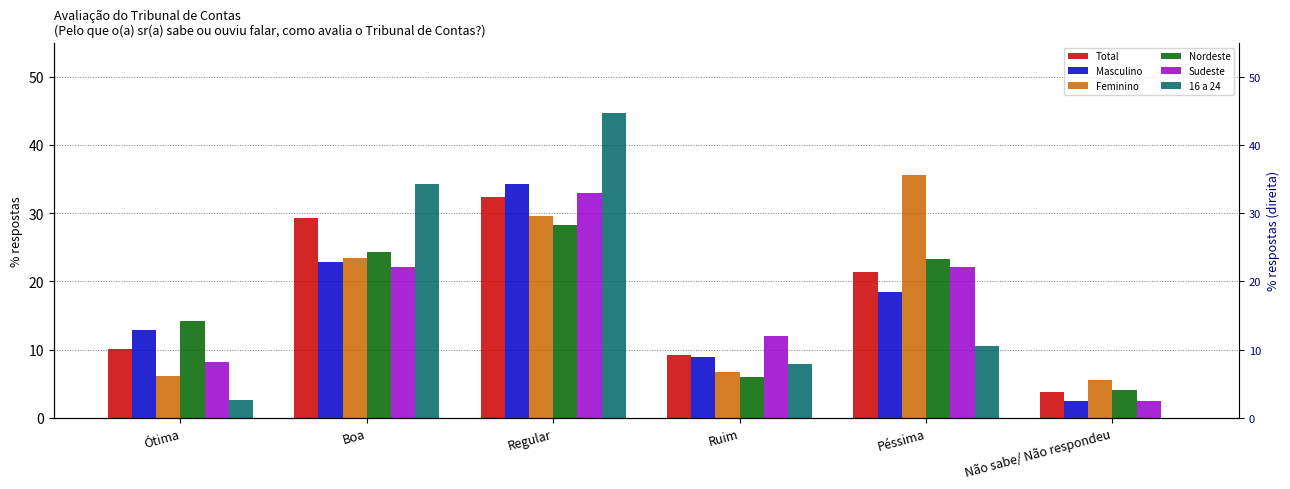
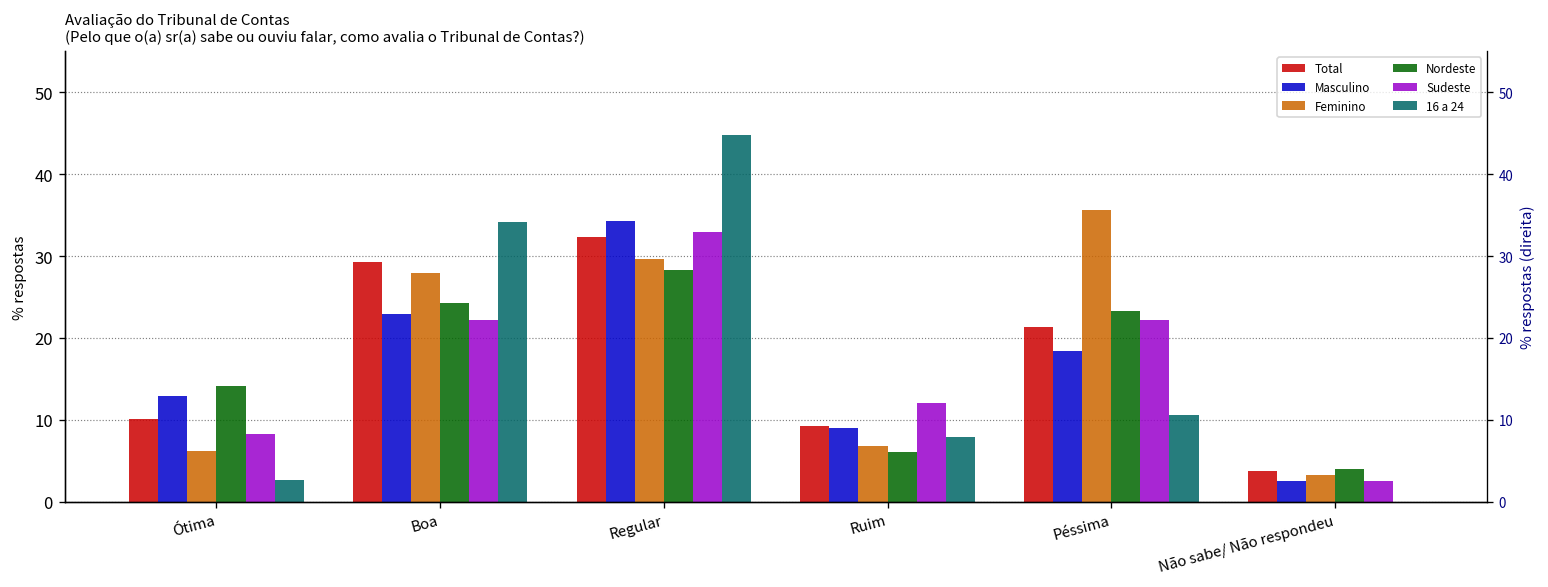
  {
    "Total": {
      "Ótima": 10,
      "Boa": 29,
      "Regular": 32,
      "Ruim": 9,
      "Péssima": 21,
      "Não sabe/ Não respondeu": 4
    },
    "Masculino": {
      "Ótima": 13,
      "Boa": 23,
      "Regular": 34,
      "Ruim": 9,
      "Péssima": 18,
      "Não sabe/ Não respondeu": 2
    },
    "Feminino": {
      "Ótima": 6,
-     "Boa": 23,
+     "Boa": 28,
      "Regular": 30,
      "Ruim": 7,
      "Péssima": 36,
-     "Não sabe/ Não respondeu": 6
+     "Não sabe/ Não respondeu": 3
    },
    "Nordeste": {
      "Ótima": 14,
      "Boa": 24,
      "Regular": 28,
      "Ruim": 6,
      "Péssima": 23,
      "Não sabe/ Não respondeu": 4
    },
    "Sudeste": {
      "Ótima": 8,
      "Boa": 22,
      "Regular": 33,
      "Ruim": 12,
      "Péssima": 22,
      "Não sabe/ Não respondeu": 3
    },
    "16 a 24": {
      "Ótima": 3,
      "Boa": 34,
      "Regular": 45,
      "Ruim": 8,
      "Péssima": 11,
      "Não sabe/ Não respondeu": 0
    }
  }
